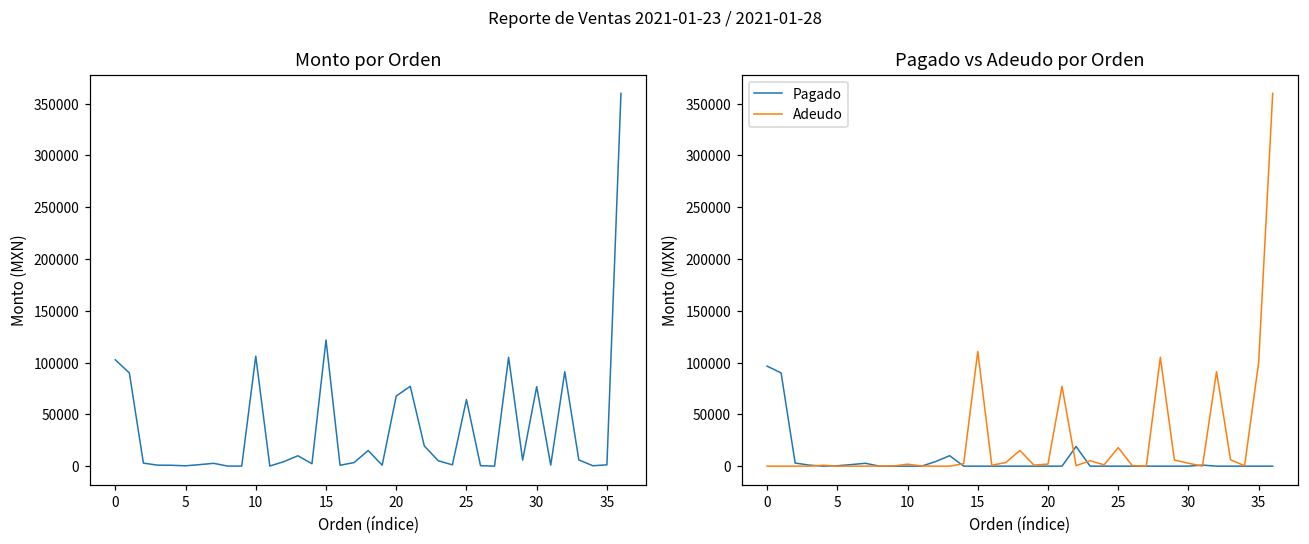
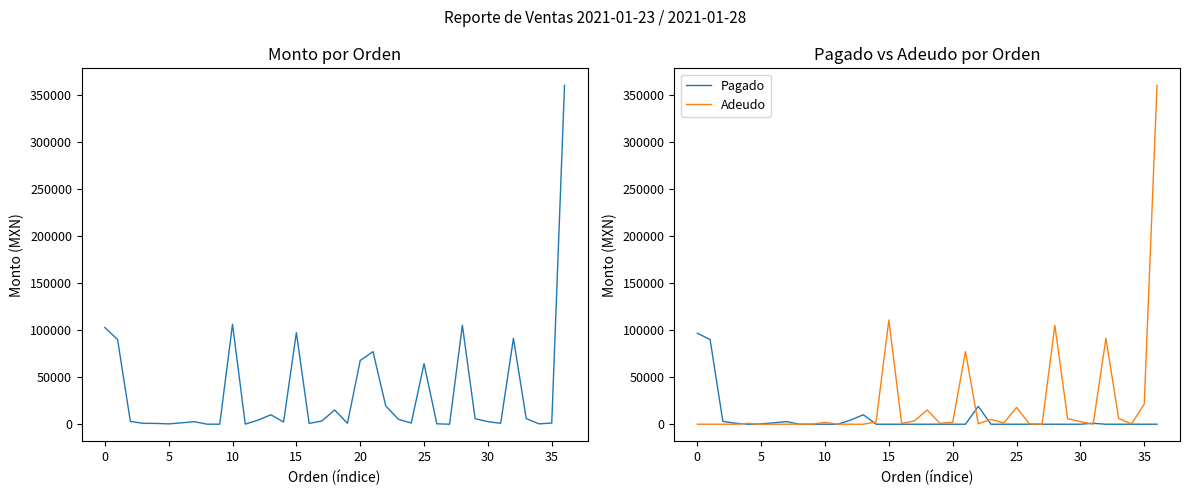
  {
    "Monto por Orden": {
      "0": 100000,
      "5": 0,
      "10": 110000,
-     "15": 120000,
+     "15": 100000,
      "20": 70000,
      "25": 60000,
-     "30": 80000,
+     "30": 0,
      "35": 0
    },
    "Pagado vs Adeudo por Orden": {
      "Pagado": {
        "0": 100000,
        "15": 0,
        "25": 0,
        "30": 0,
        "35": 0
      },
      "Adeudo": {
        "0": 0,
        "15": 110000,
        "25": 20000,
        "30": 0,
-       "35": 100000
+       "35": 20000
      }
    }
  }
